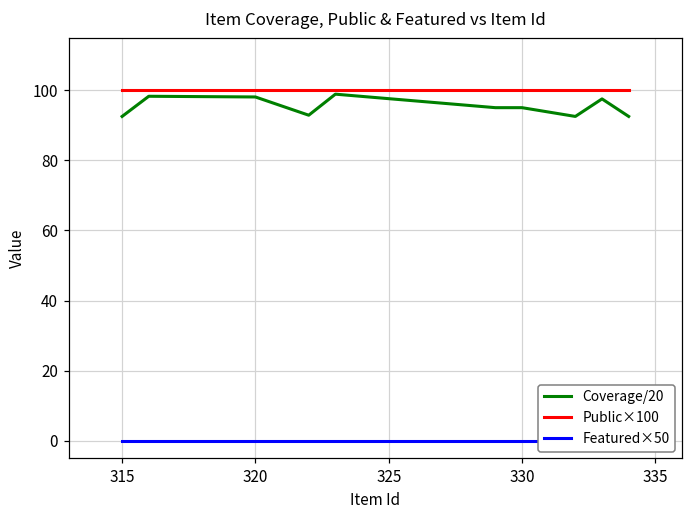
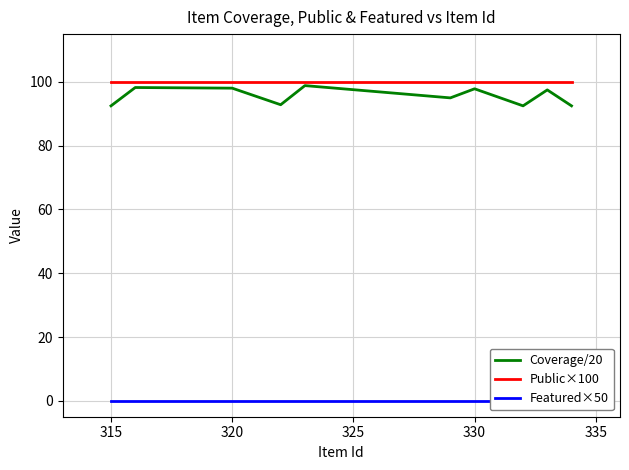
  {
    "Coverage/20": {
      "315": 93,
      "320": 98,
-     "330": 95
+     "330": 98
    },
    "Public×100": {
      "315": 100,
      "320": 100,
      "330": 100
    },
    "Featured×50": {
      "315": 0,
      "320": 0,
      "330": 0
    }
  }
